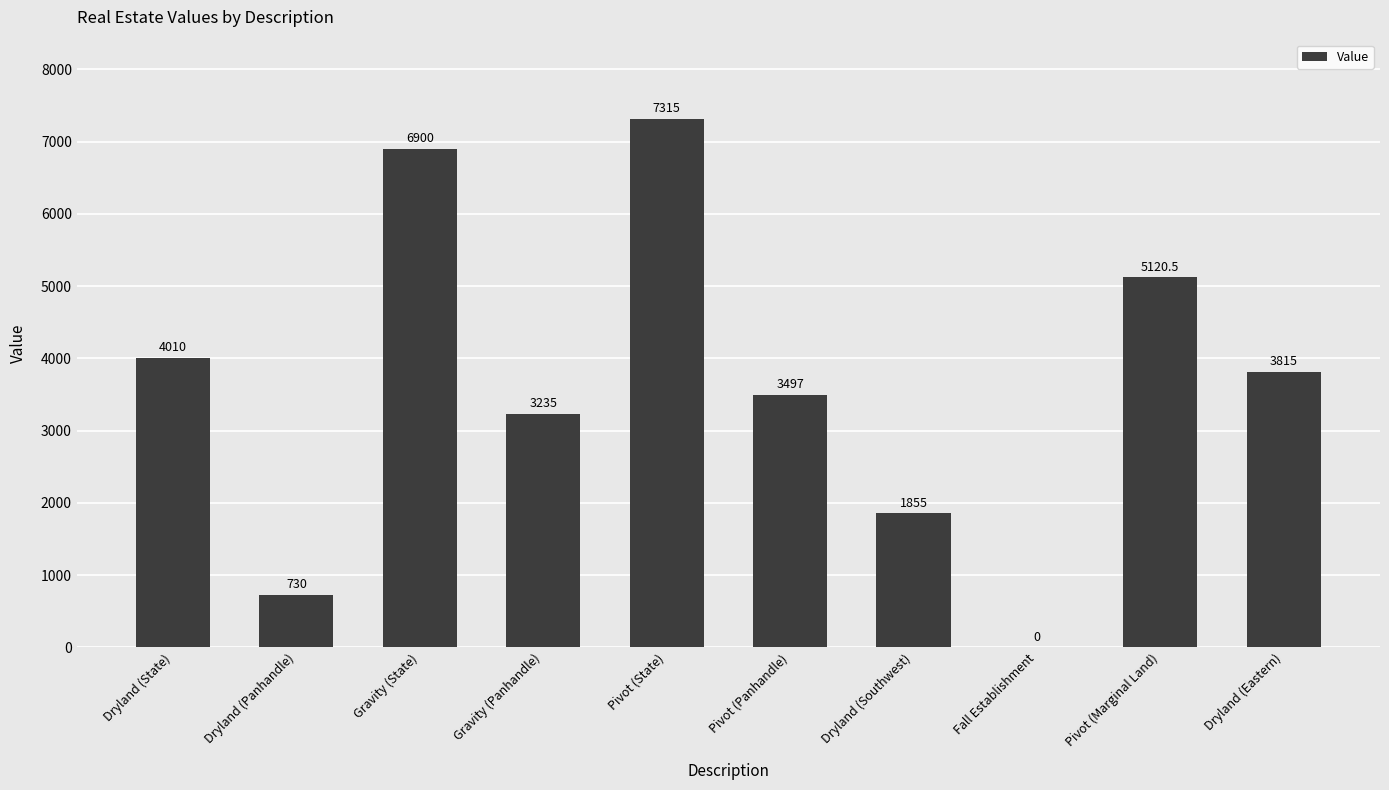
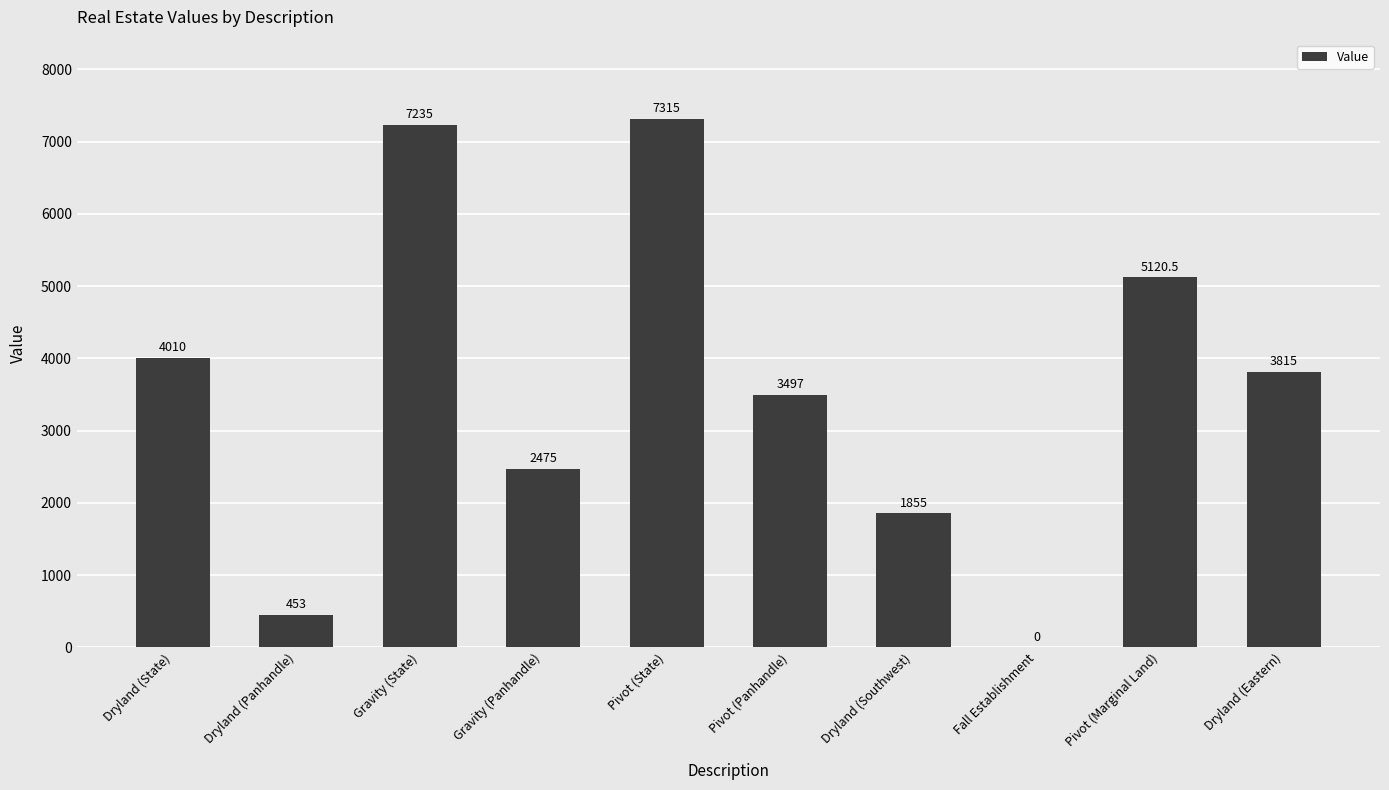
  {
    "Dryland (State)": 4010,
-   "Dryland (Panhandle)": 730,
-   "Gravity (State)": 6900,
-   "Gravity (Panhandle)": 3235,
+   "Dryland (Panhandle)": 453,
+   "Gravity (State)": 7235,
+   "Gravity (Panhandle)": 2475,
    "Pivot (State)": 7315,
    "Pivot (Panhandle)": 3497,
    "Dryland (Southwest)": 1855,
    "Fall Establishment": 0,
    "Pivot (Marginal Land)": 5120.5,
    "Dryland (Eastern)": 3815
  }
